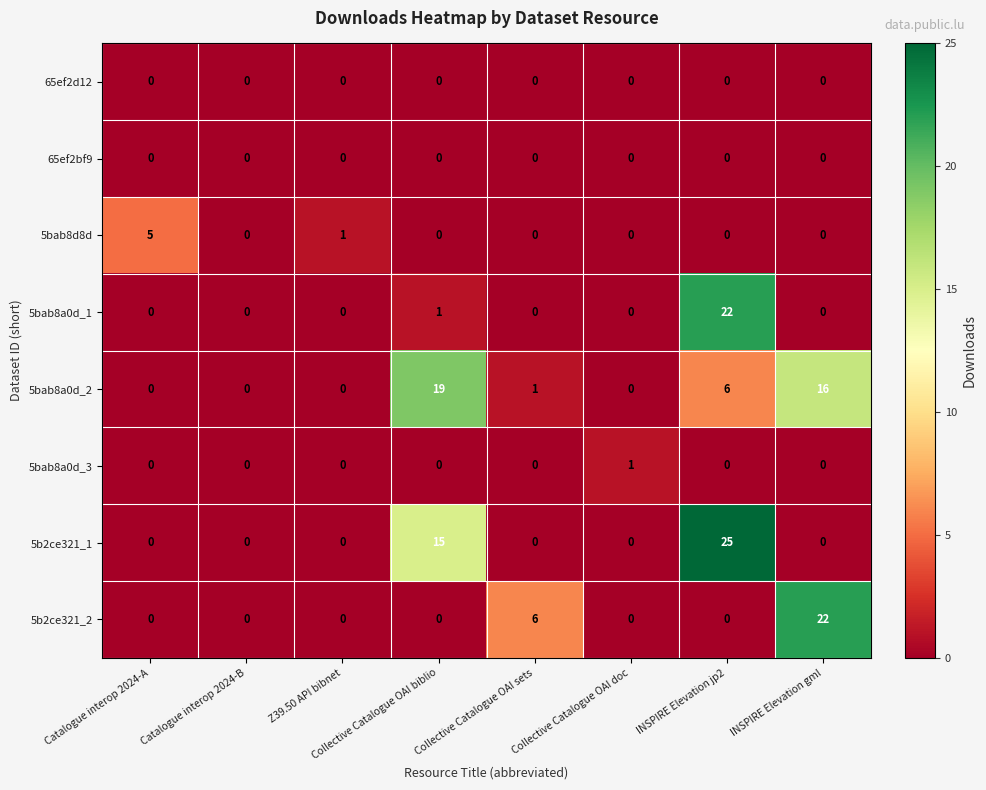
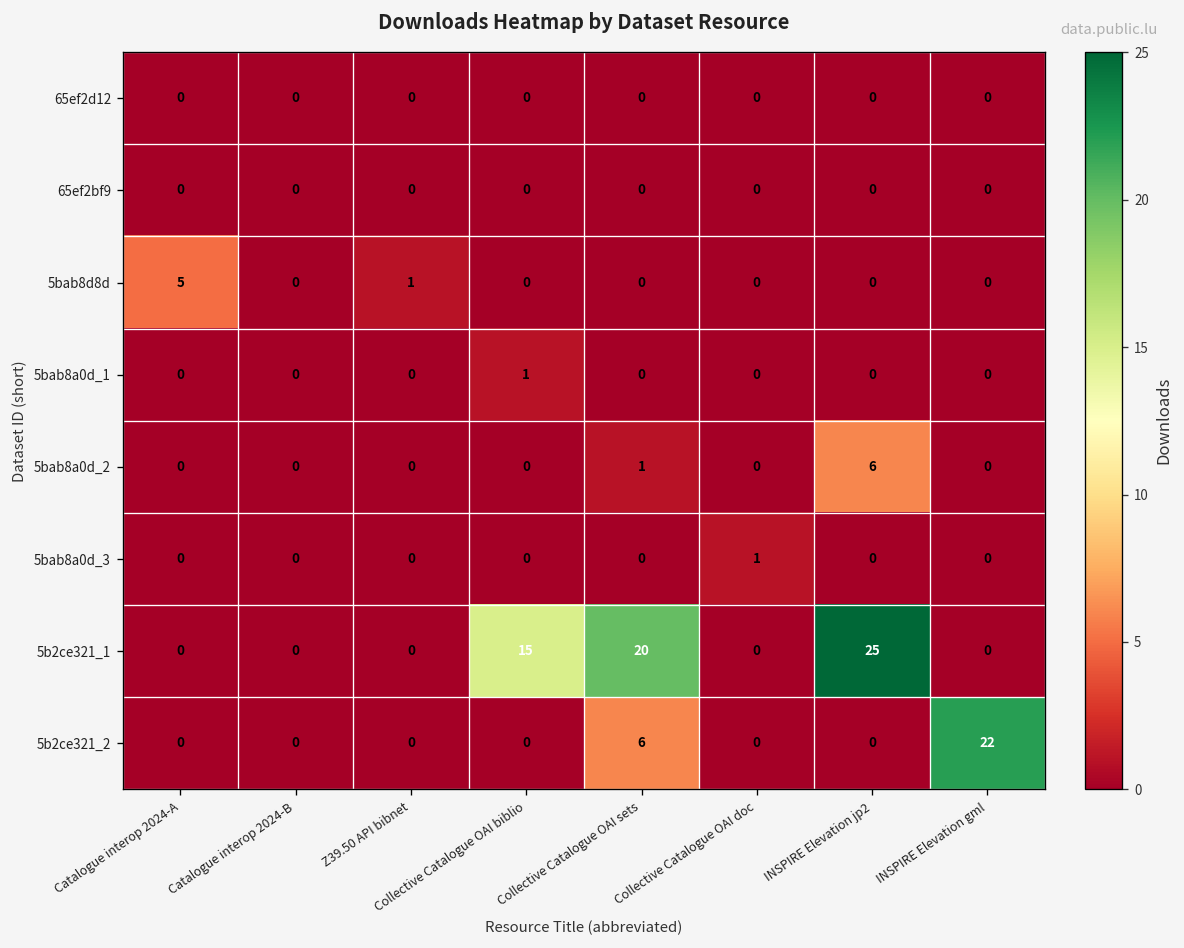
  {
    "65ef2d12": {
      "Catalogue interop 2024-A": 0,
      "Catalogue interop 2024-B": 0,
      "Z39.50 API bibnet": 0,
      "Collective Catalogue OAI biblio": 0,
      "Collective Catalogue OAI sets": 0,
      "Collective Catalogue OAI doc": 0,
      "INSPIRE Elevation jp2": 0,
      "INSPIRE Elevation gml": 0
    },
    "65ef2bf9": {
      "Catalogue interop 2024-A": 0,
      "Catalogue interop 2024-B": 0,
      "Z39.50 API bibnet": 0,
      "Collective Catalogue OAI biblio": 0,
      "Collective Catalogue OAI sets": 0,
      "Collective Catalogue OAI doc": 0,
      "INSPIRE Elevation jp2": 0,
      "INSPIRE Elevation gml": 0
    },
    "5bab8d8d": {
      "Catalogue interop 2024-A": 5,
      "Catalogue interop 2024-B": 0,
      "Z39.50 API bibnet": 1,
      "Collective Catalogue OAI biblio": 0,
      "Collective Catalogue OAI sets": 0,
      "Collective Catalogue OAI doc": 0,
      "INSPIRE Elevation jp2": 0,
      "INSPIRE Elevation gml": 0
    },
    "5bab8a0d_1": {
      "Catalogue interop 2024-A": 0,
      "Catalogue interop 2024-B": 0,
      "Z39.50 API bibnet": 0,
      "Collective Catalogue OAI biblio": 1,
      "Collective Catalogue OAI sets": 0,
      "Collective Catalogue OAI doc": 0,
-     "INSPIRE Elevation jp2": 22,
+     "INSPIRE Elevation jp2": 0,
      "INSPIRE Elevation gml": 0
    },
    "5bab8a0d_2": {
      "Catalogue interop 2024-A": 0,
      "Catalogue interop 2024-B": 0,
      "Z39.50 API bibnet": 0,
-     "Collective Catalogue OAI biblio": 19,
+     "Collective Catalogue OAI biblio": 0,
      "Collective Catalogue OAI sets": 1,
      "Collective Catalogue OAI doc": 0,
      "INSPIRE Elevation jp2": 6,
-     "INSPIRE Elevation gml": 16
+     "INSPIRE Elevation gml": 0
    },
    "5bab8a0d_3": {
      "Catalogue interop 2024-A": 0,
      "Catalogue interop 2024-B": 0,
      "Z39.50 API bibnet": 0,
      "Collective Catalogue OAI biblio": 0,
      "Collective Catalogue OAI sets": 0,
      "Collective Catalogue OAI doc": 1,
      "INSPIRE Elevation jp2": 0,
      "INSPIRE Elevation gml": 0
    },
    "5b2ce321_1": {
      "Catalogue interop 2024-A": 0,
      "Catalogue interop 2024-B": 0,
      "Z39.50 API bibnet": 0,
      "Collective Catalogue OAI biblio": 15,
-     "Collective Catalogue OAI sets": 0,
+     "Collective Catalogue OAI sets": 20,
      "Collective Catalogue OAI doc": 0,
      "INSPIRE Elevation jp2": 25,
      "INSPIRE Elevation gml": 0
    },
    "5b2ce321_2": {
      "Catalogue interop 2024-A": 0,
      "Catalogue interop 2024-B": 0,
      "Z39.50 API bibnet": 0,
      "Collective Catalogue OAI biblio": 0,
      "Collective Catalogue OAI sets": 6,
      "Collective Catalogue OAI doc": 0,
      "INSPIRE Elevation jp2": 0,
      "INSPIRE Elevation gml": 22
    }
  }
